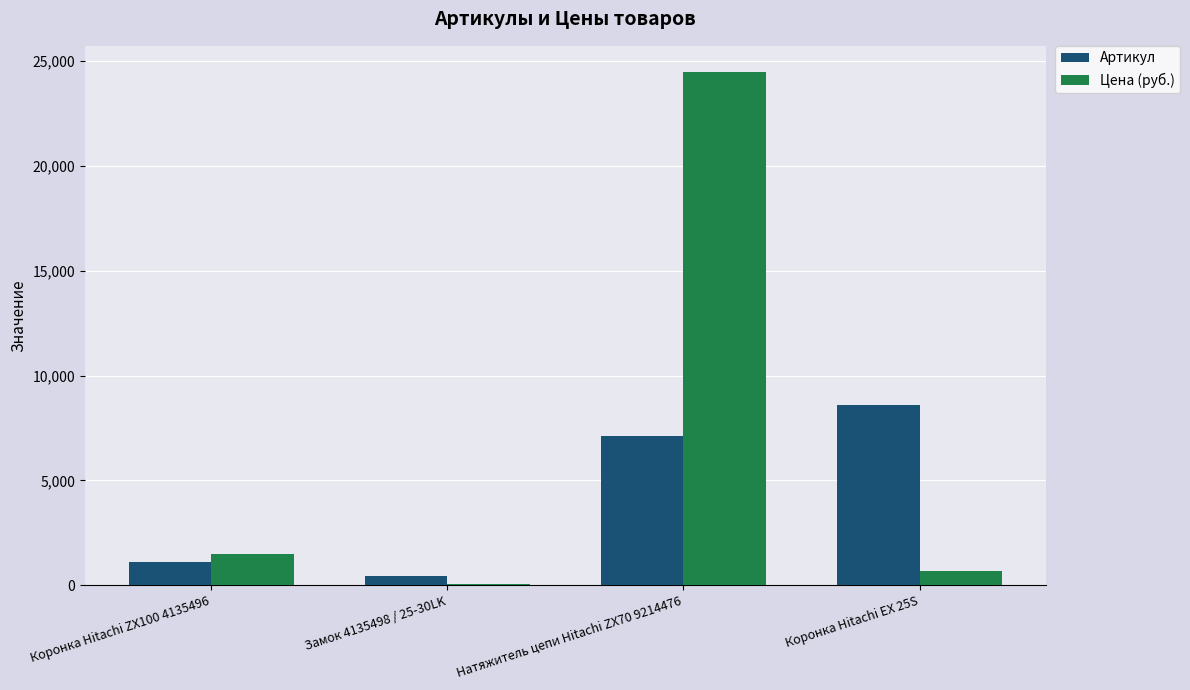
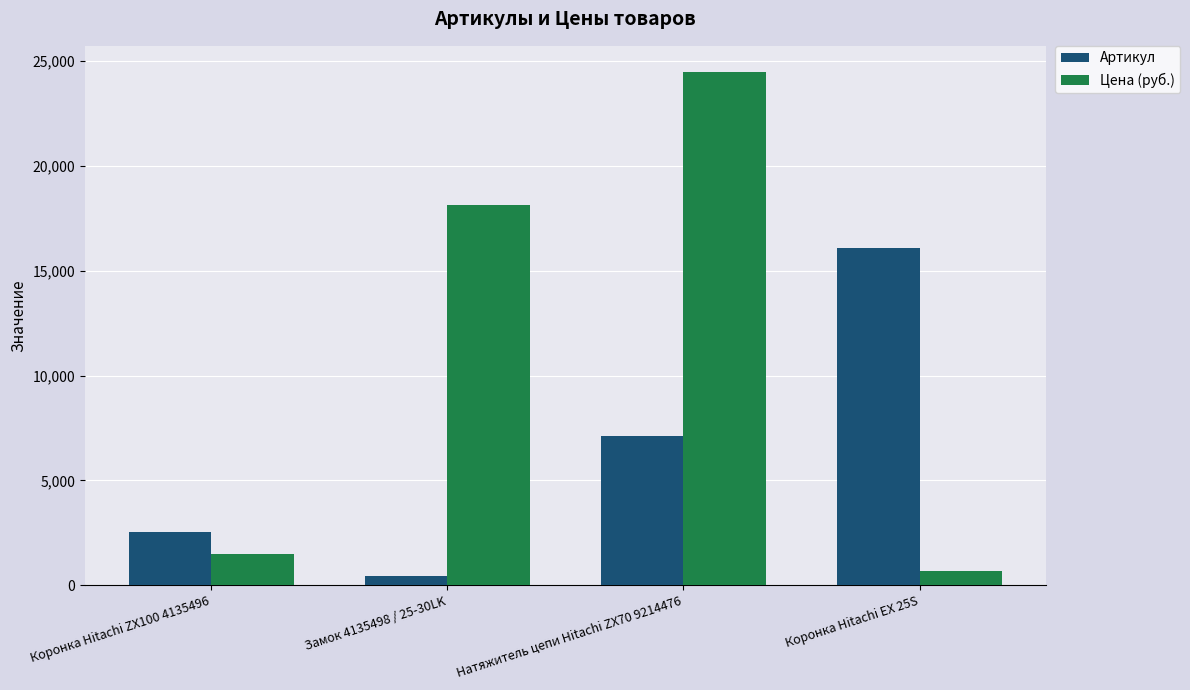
  {
    "Артикул": {
-     "Коронка Hitachi ZX100 4135496": "1,100",
+     "Коронка Hitachi ZX100 4135496": "2,600",
      "Замок 4135498 / 25-30LK": "500",
      "Натяжитель цепи Hitachi ZX70 9214476": "7,100",
-     "Коронка Hitachi EX 25S": "8,600"
+     "Коронка Hitachi EX 25S": "16,100"
    },
    "Цена (руб.)": {
      "Коронка Hitachi ZX100 4135496": "1,500",
-     "Замок 4135498 / 25-30LK": "100",
+     "Замок 4135498 / 25-30LK": "18,100",
      "Натяжитель цепи Hitachi ZX70 9214476": "24,500",
      "Коронка Hitachi EX 25S": "700"
    }
  }
